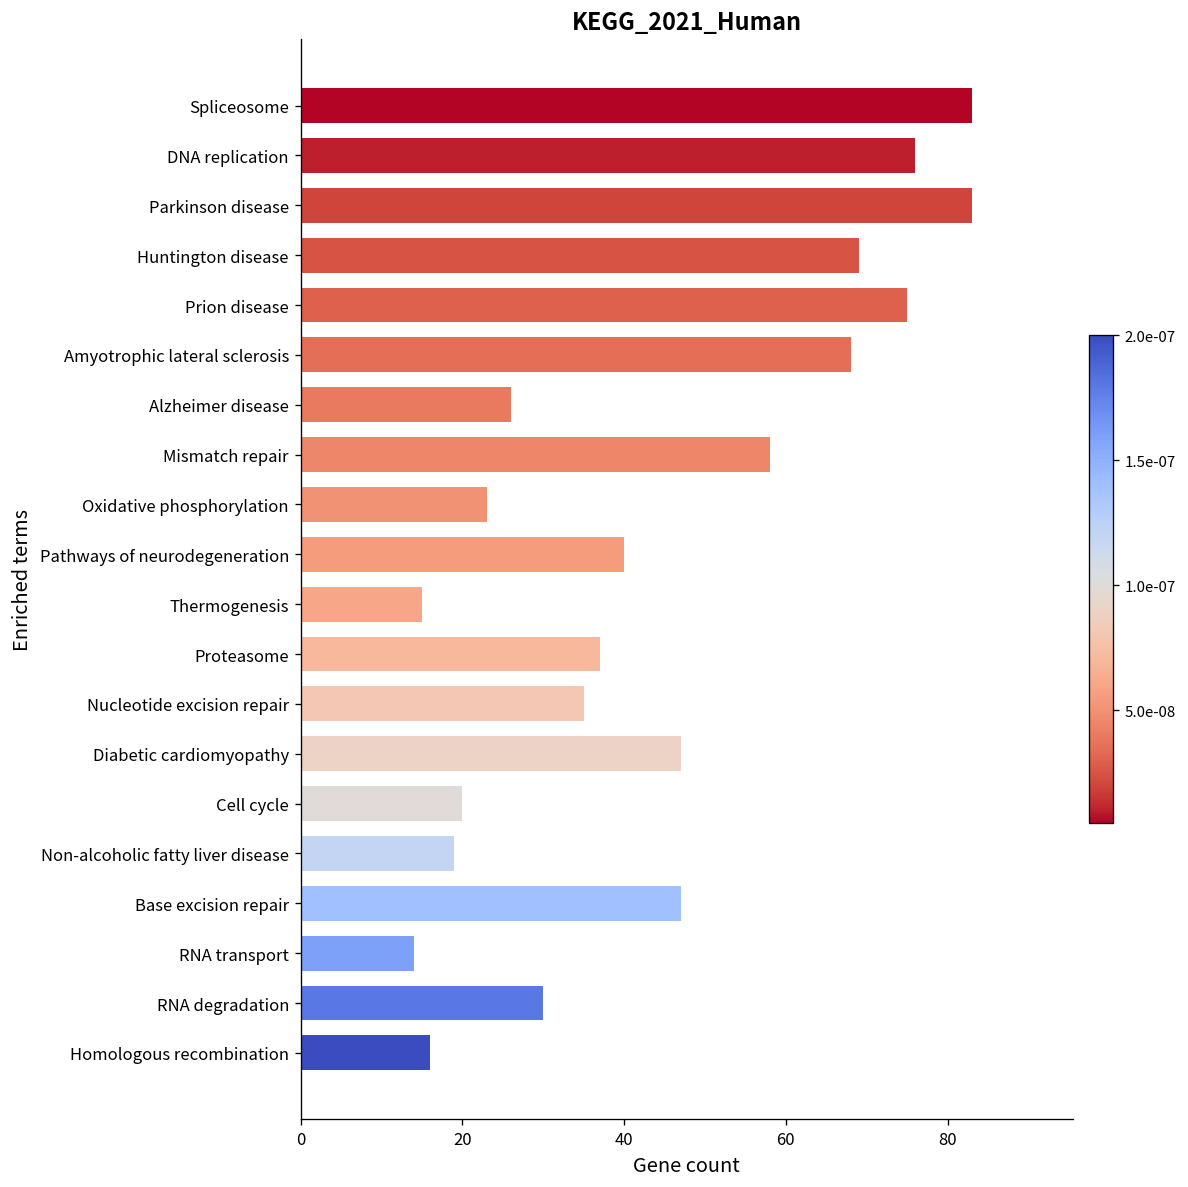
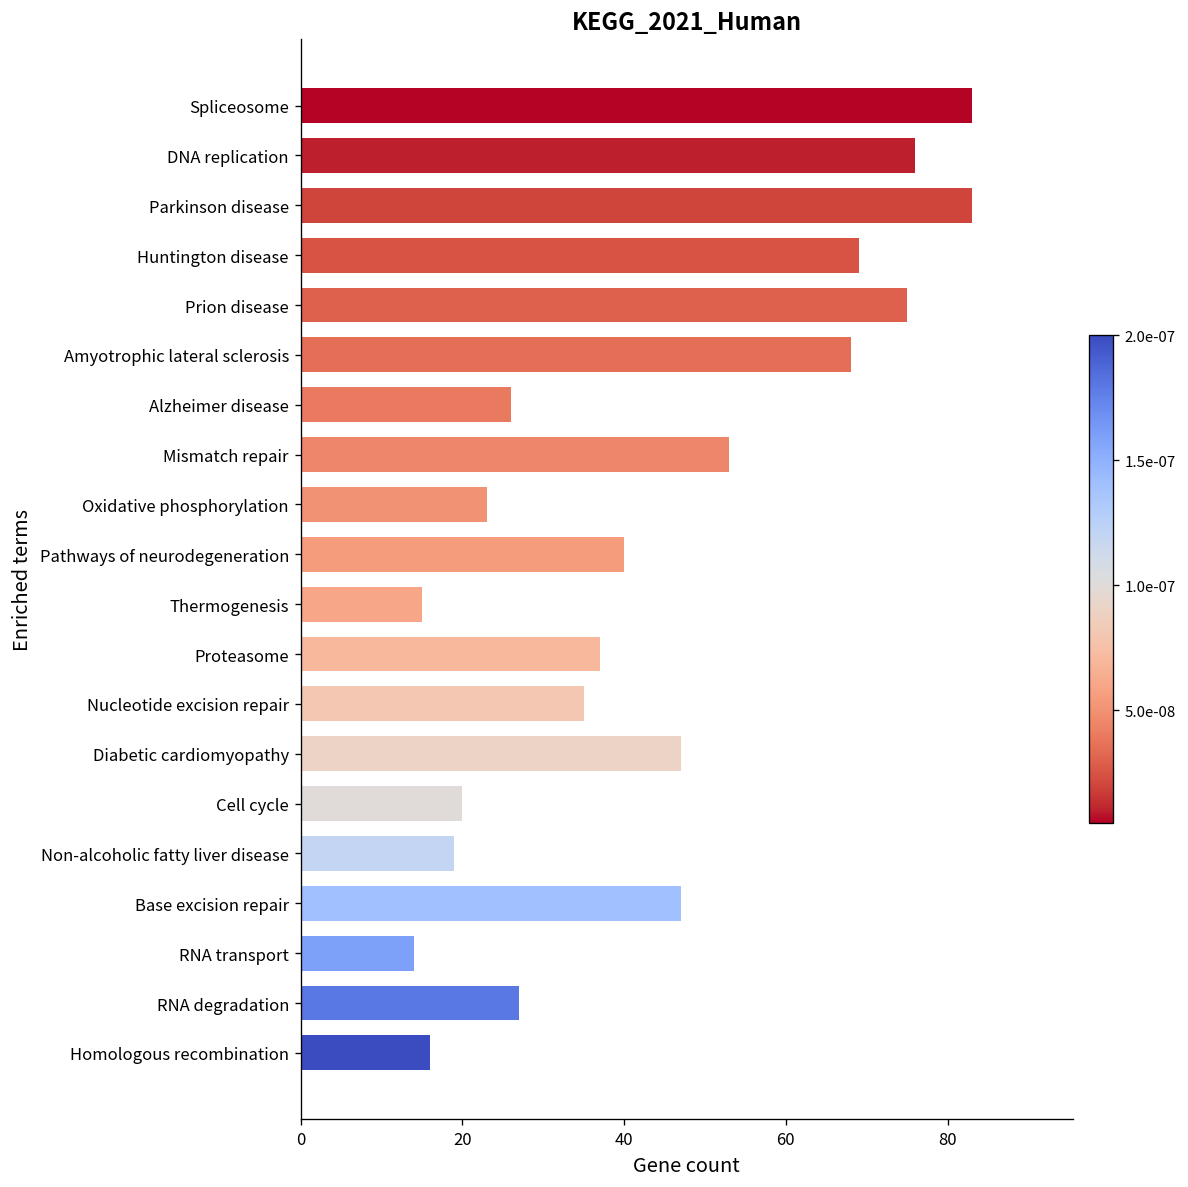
  {
    "Spliceosome": 83,
    "DNA replication": 76,
    "Parkinson disease": 83,
    "Huntington disease": 69,
    "Prion disease": 75,
    "Amyotrophic lateral sclerosis": 68,
    "Alzheimer disease": 26,
-   "Mismatch repair": 58,
+   "Mismatch repair": 53,
    "Oxidative phosphorylation": 23,
    "Pathways of neurodegeneration": 40,
    "Thermogenesis": 15,
    "Proteasome": 37,
    "Nucleotide excision repair": 35,
    "Diabetic cardiomyopathy": 47,
    "Cell cycle": 20,
    "Non-alcoholic fatty liver disease": 19,
    "Base excision repair": 47,
    "RNA transport": 14,
-   "RNA degradation": 30,
+   "RNA degradation": 27,
    "Homologous recombination": 16
  }
